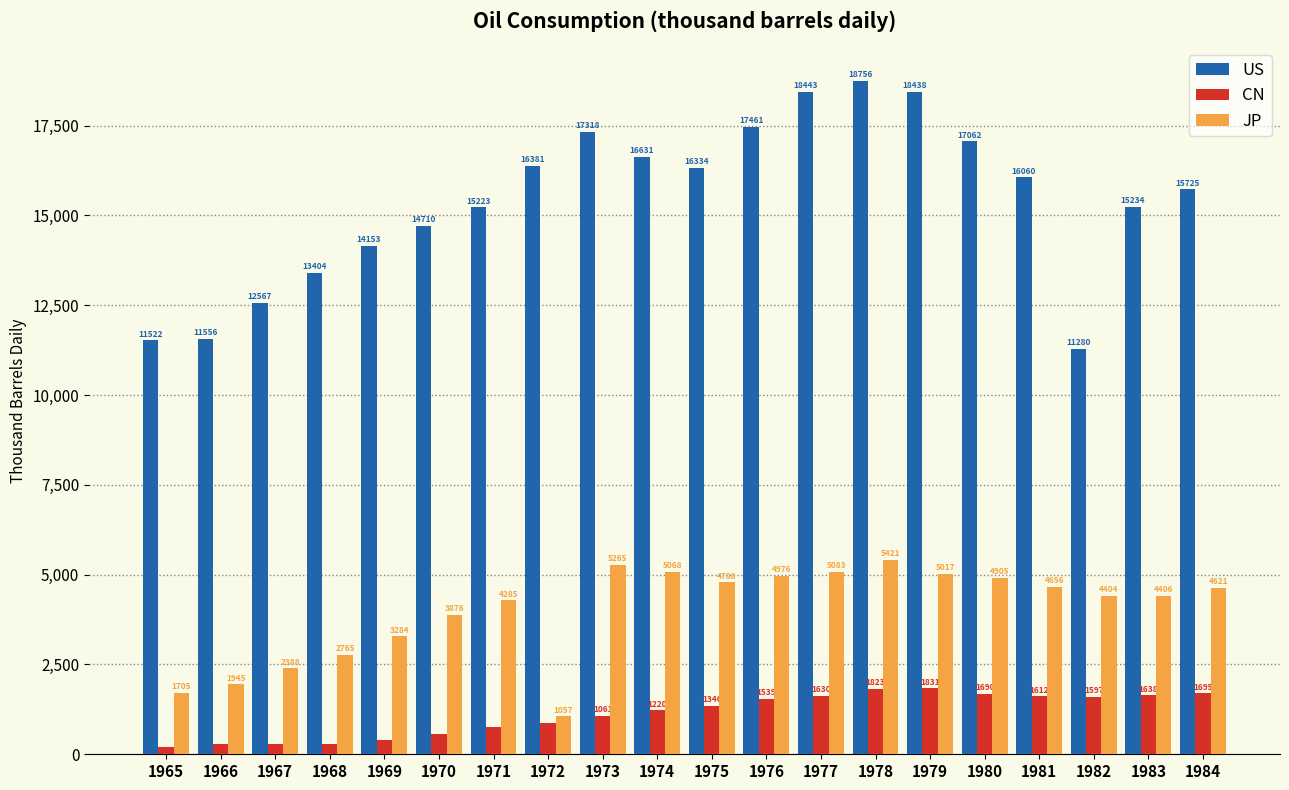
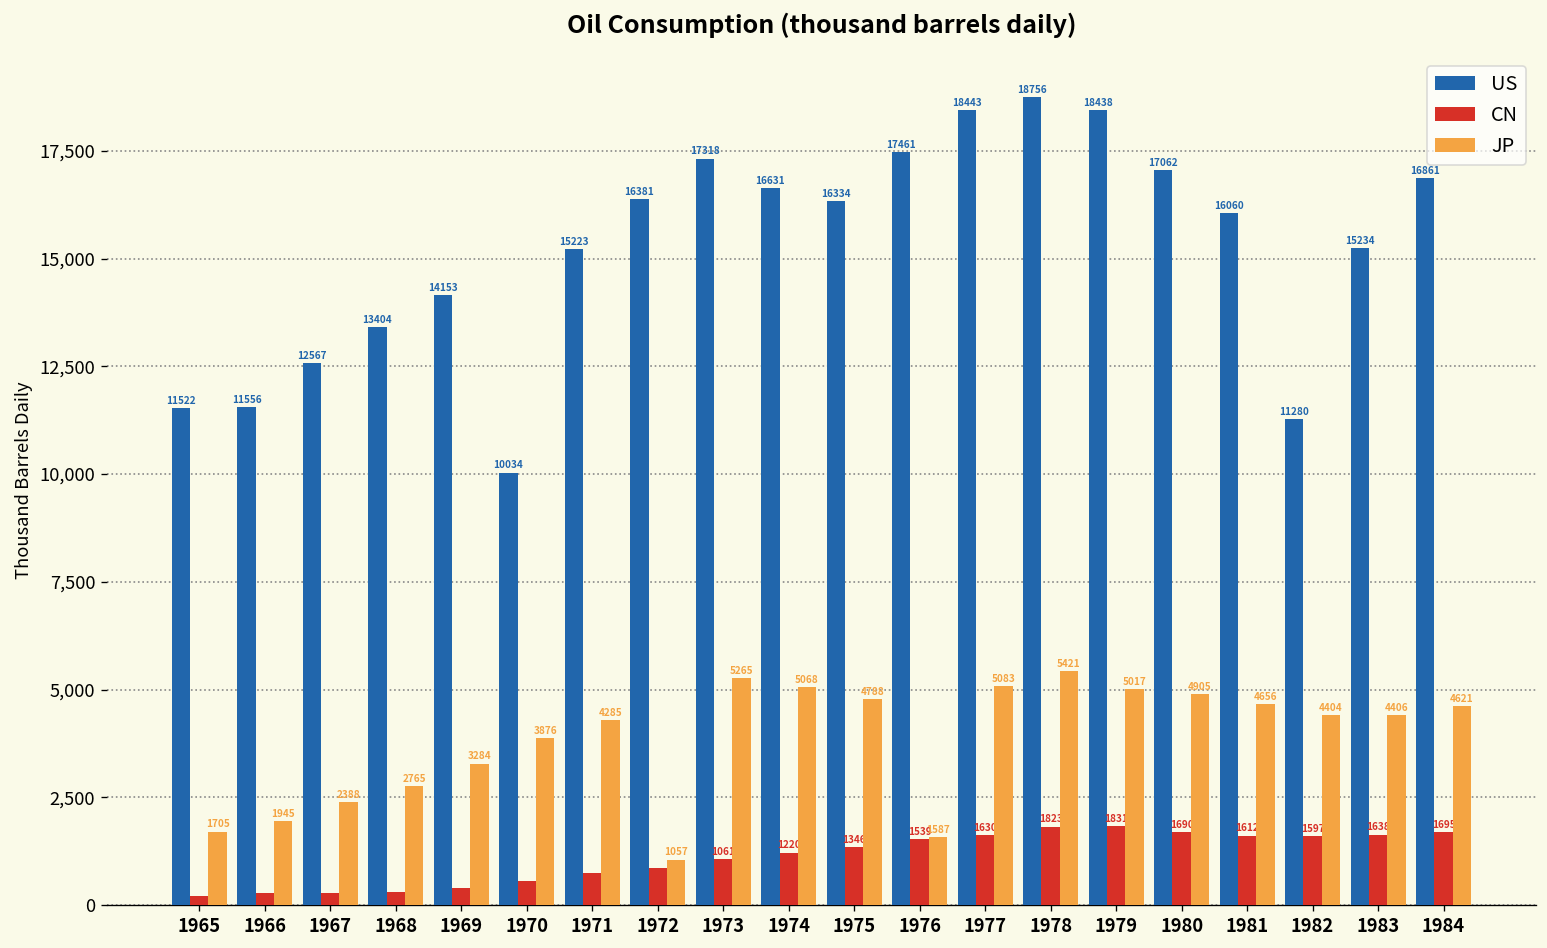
  {
    "US": {
      "1965": 11522,
      "1966": 11556,
      "1967": 12567,
      "1968": 13404,
      "1969": 14153,
-     "1970": 14710,
+     "1970": 10034,
      "1971": 15223,
      "1972": 16381,
      "1973": 17318,
      "1974": 16631,
      "1975": 16334,
      "1976": 17461,
      "1977": 18443,
      "1978": 18756,
      "1979": 18438,
      "1980": 17062,
      "1981": 16060,
      "1982": 11280,
      "1983": 15234,
-     "1984": 15725
+     "1984": 16861
    },
    "CN": {
      "1973": 1061,
      "1974": 1220,
      "1975": 1346,
      "1976": 1539,
      "1977": 1630,
      "1978": 1823,
      "1979": 1831,
      "1980": 1690,
      "1981": 1612,
      "1982": 1597,
      "1983": 1638,
      "1984": 1695
    },
    "JP": {
      "1965": 1705,
      "1966": 1945,
      "1967": 2388,
      "1968": 2765,
      "1969": 3284,
      "1970": 3876,
      "1971": 4285,
      "1972": 1057,
      "1973": 5265,
      "1974": 5068,
      "1975": 4788,
-     "1976": 4976,
+     "1976": 1587,
      "1977": 5083,
      "1978": 5421,
      "1979": 5017,
      "1980": 4905,
      "1981": 4656,
      "1982": 4404,
      "1983": 4406,
      "1984": 4621
    }
  }
